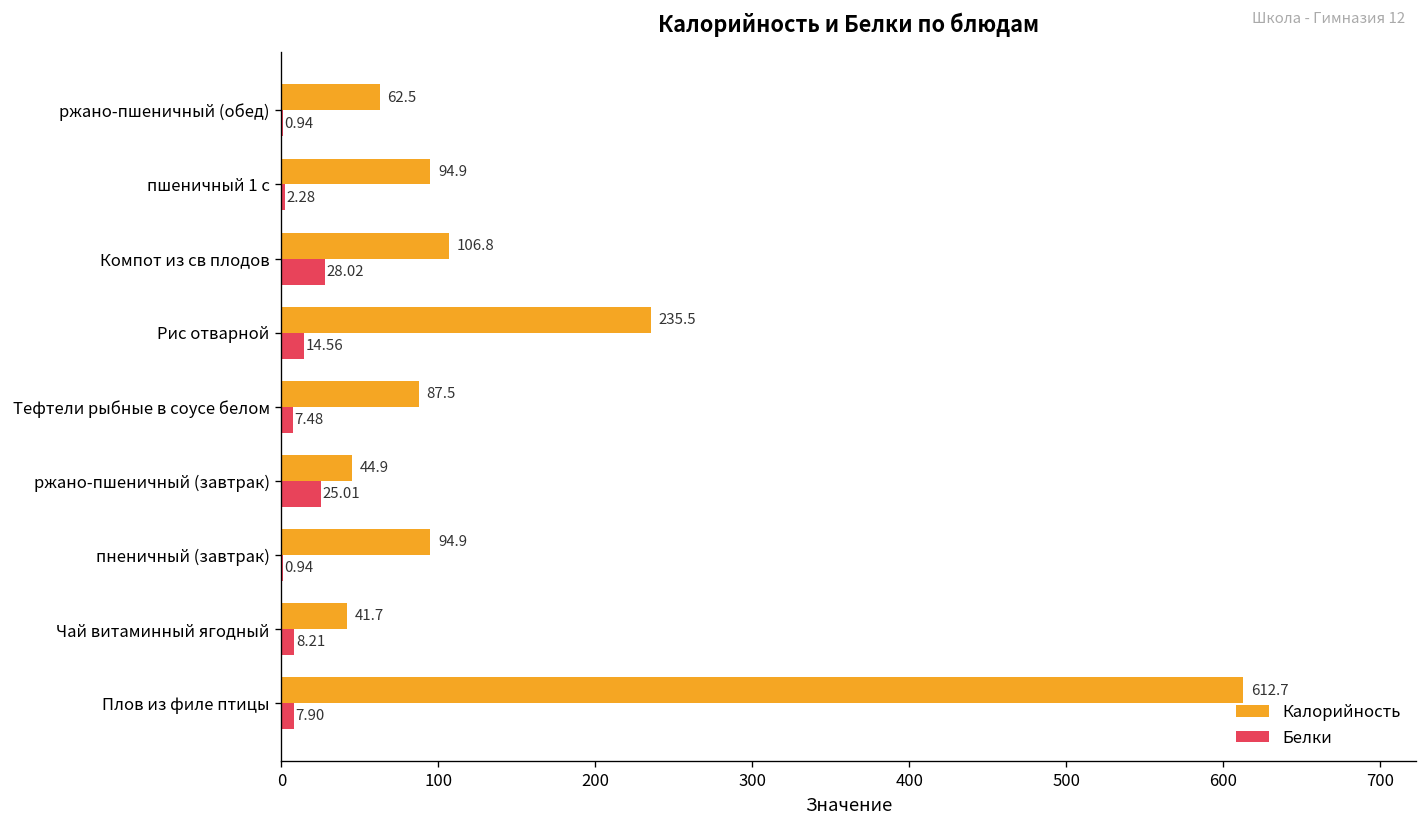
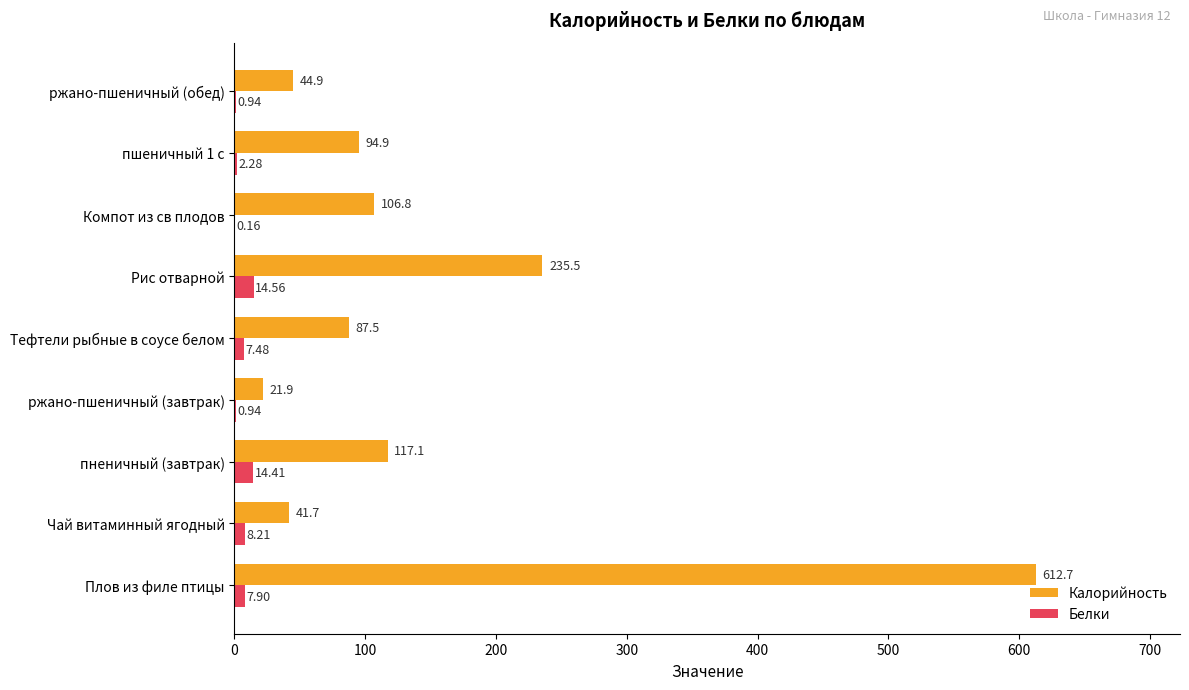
  {
    "Калорийность": {
-     "ржано-пшеничный (обед)": 62.5,
+     "ржано-пшеничный (обед)": 44.9,
      "пшеничный 1 с": 94.9,
      "Компот из св плодов": 106.8,
      "Рис отварной": 235.5,
      "Тефтели рыбные в соусе белом": 87.5,
-     "ржано-пшеничный (завтрак)": 44.9,
-     "пненичный (завтрак)": 94.9,
+     "ржано-пшеничный (завтрак)": 21.9,
+     "пненичный (завтрак)": 117.1,
      "Чай витаминный ягодный": 41.7,
      "Плов из филе птицы": 612.7
    },
    "Белки": {
      "ржано-пшеничный (обед)": 0.94,
      "пшеничный 1 с": 2.28,
-     "Компот из св плодов": 28.02,
+     "Компот из св плодов": 0.16,
      "Рис отварной": 14.56,
      "Тефтели рыбные в соусе белом": 7.48,
-     "ржано-пшеничный (завтрак)": 25.01,
-     "пненичный (завтрак)": 0.94,
+     "ржано-пшеничный (завтрак)": 0.94,
+     "пненичный (завтрак)": 14.41,
      "Чай витаминный ягодный": 8.21,
      "Плов из филе птицы": 7.90
    }
  }
